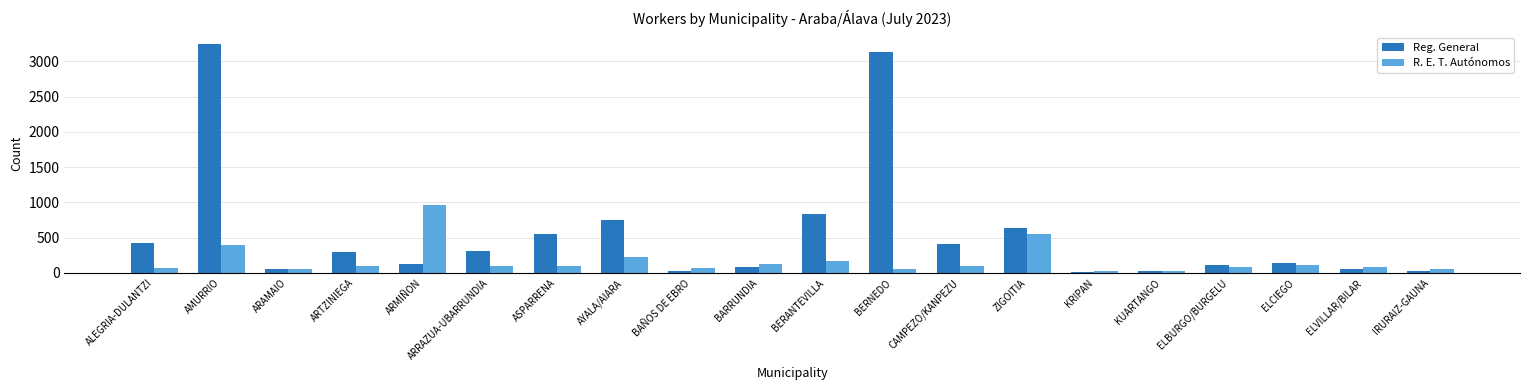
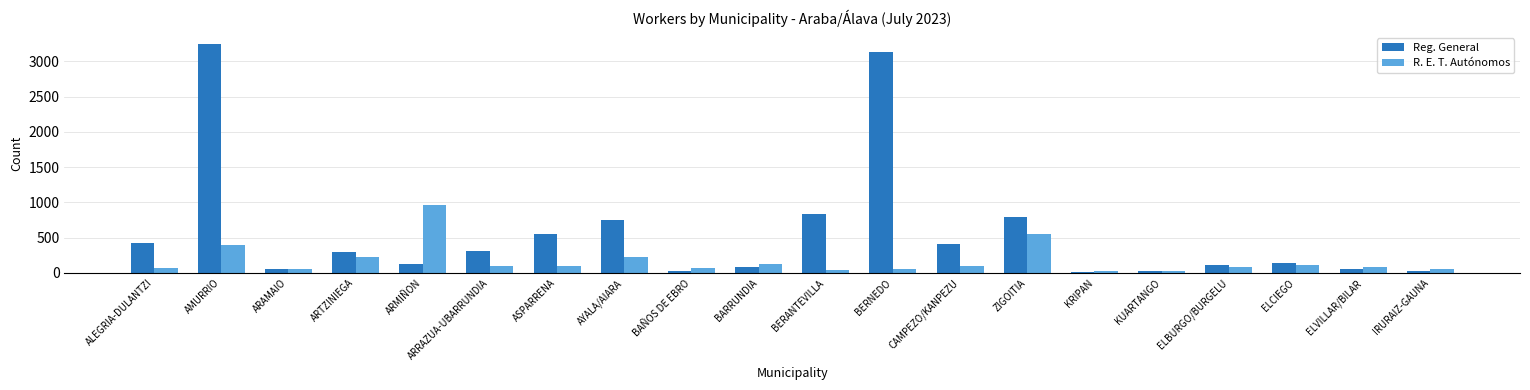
  {
    "Reg. General": {
      "ALEGRIA-DULANTZI": 400,
      "AMURRIO": 3200,
      "ARAMAIO": 100,
      "ARTZINIEGA": 300,
      "ARMIÑON": 100,
      "ARRAZUA-UBARRUNDIA": 300,
      "ASPARRENA": 600,
      "AYALA/AIARA": 800,
      "BARRUNDIA": 100,
      "BERANTEVILLA": 800,
      "BERNEDO": 3100,
      "CAMPEZO/KANPEZU": 400,
-     "ZIGOITIA": 600,
+     "ZIGOITIA": 800,
      "ELBURGO/BURGELU": 100,
      "ELCIEGO": 100,
      "ELVILLAR/BILAR": 100
    },
    "R. E. T. Autónomos": {
      "ALEGRIA-DULANTZI": 100,
      "AMURRIO": 400,
      "ARAMAIO": 100,
-     "ARTZINIEGA": 100,
+     "ARTZINIEGA": 200,
      "ARMIÑON": 1000,
      "ARRAZUA-UBARRUNDIA": 100,
      "ASPARRENA": 100,
      "AYALA/AIARA": 200,
      "BAÑOS DE EBRO": 100,
      "BARRUNDIA": 100,
-     "BERANTEVILLA": 200,
+     "BERANTEVILLA": 0,
      "BERNEDO": 100,
      "CAMPEZO/KANPEZU": 100,
      "ZIGOITIA": 500,
      "ELBURGO/BURGELU": 100,
      "ELCIEGO": 100,
      "ELVILLAR/BILAR": 100,
      "IRURAIZ-GAUNA": 100
    }
  }
